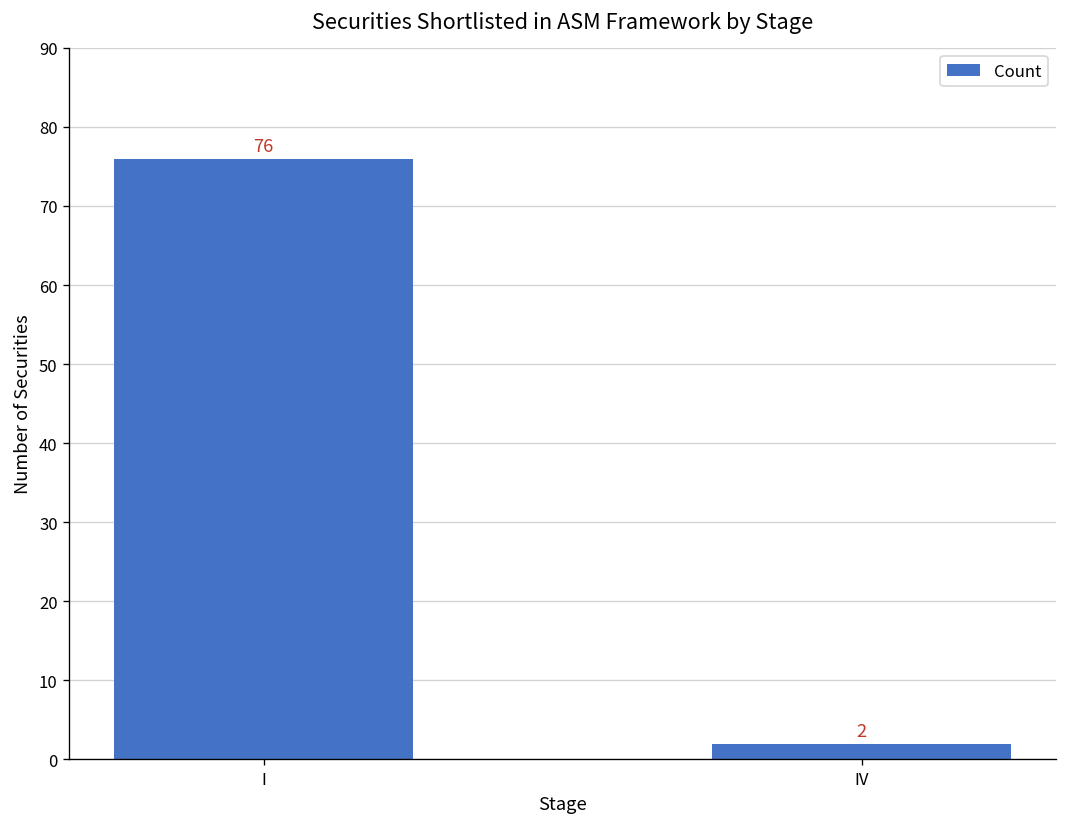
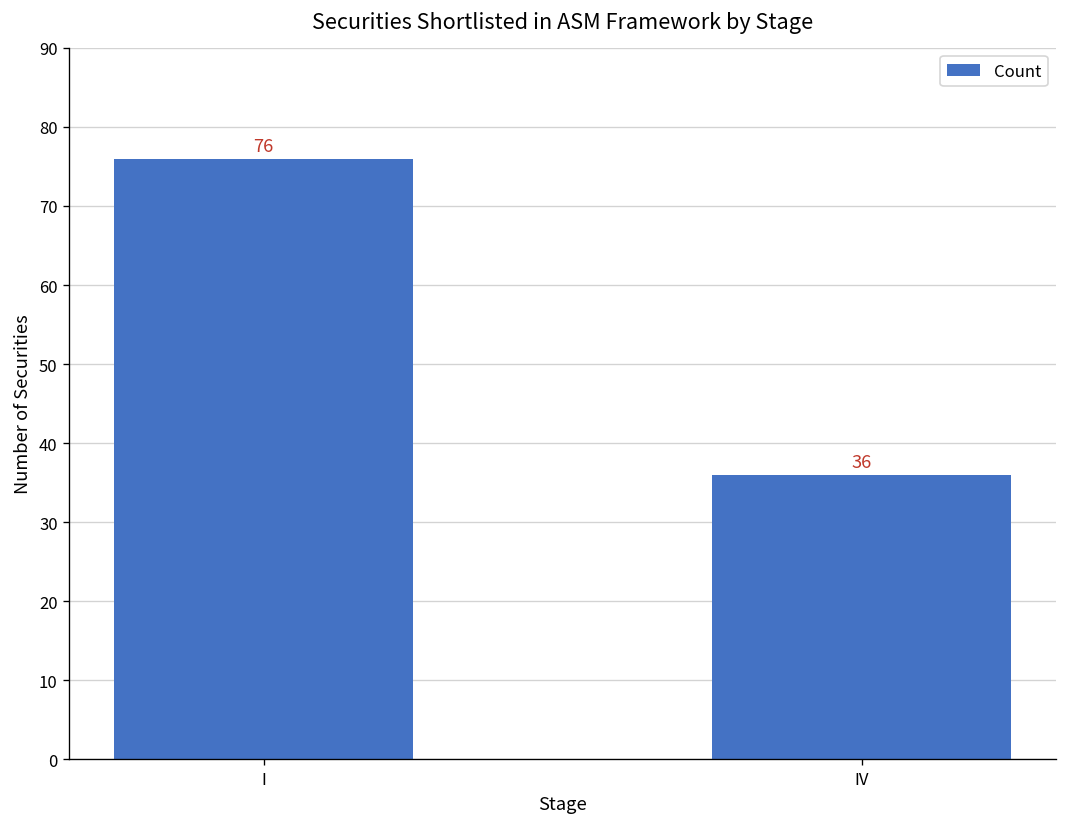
  {
    "I": 76,
-   "IV": 2
+   "IV": 36
  }
